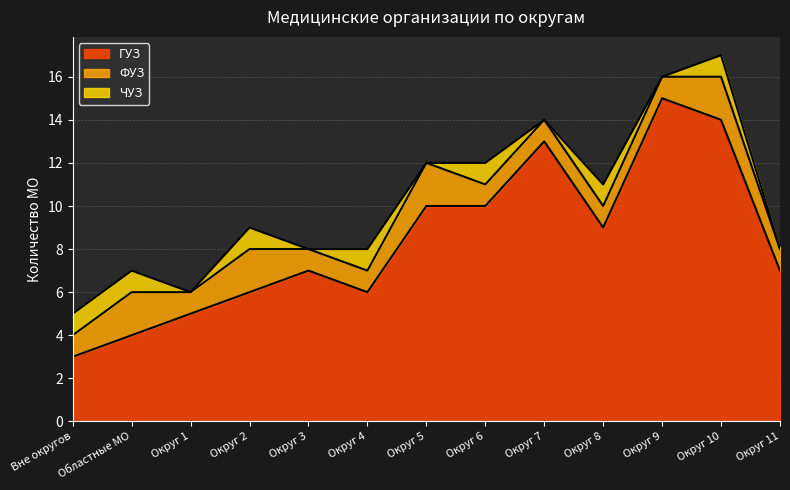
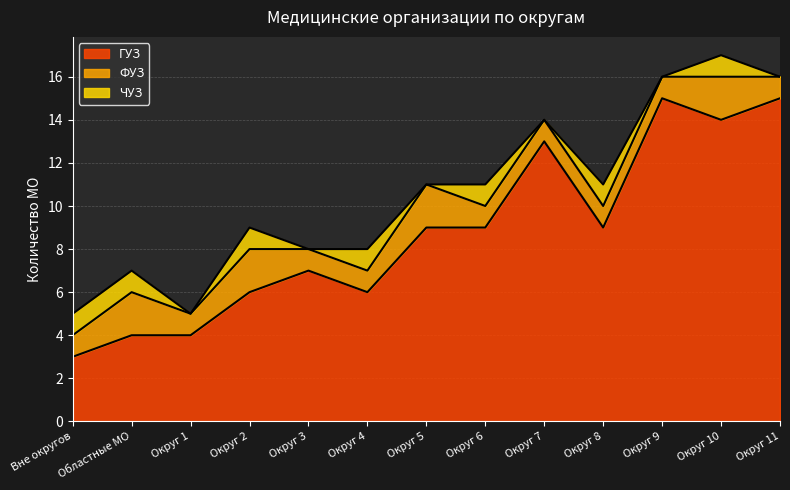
  {
    "ГУЗ": {
      "Вне округов": 3,
      "Областные МО": 4,
-     "Округ 1": 5,
+     "Округ 1": 4,
      "Округ 2": 6,
      "Округ 3": 7,
      "Округ 4": 6,
-     "Округ 5": 10,
-     "Округ 6": 10,
+     "Округ 5": 9,
+     "Округ 6": 9,
      "Округ 7": 13,
      "Округ 8": 9,
      "Округ 9": 15,
      "Округ 10": 14,
-     "Округ 11": 7
+     "Округ 11": 15
    }
  }
